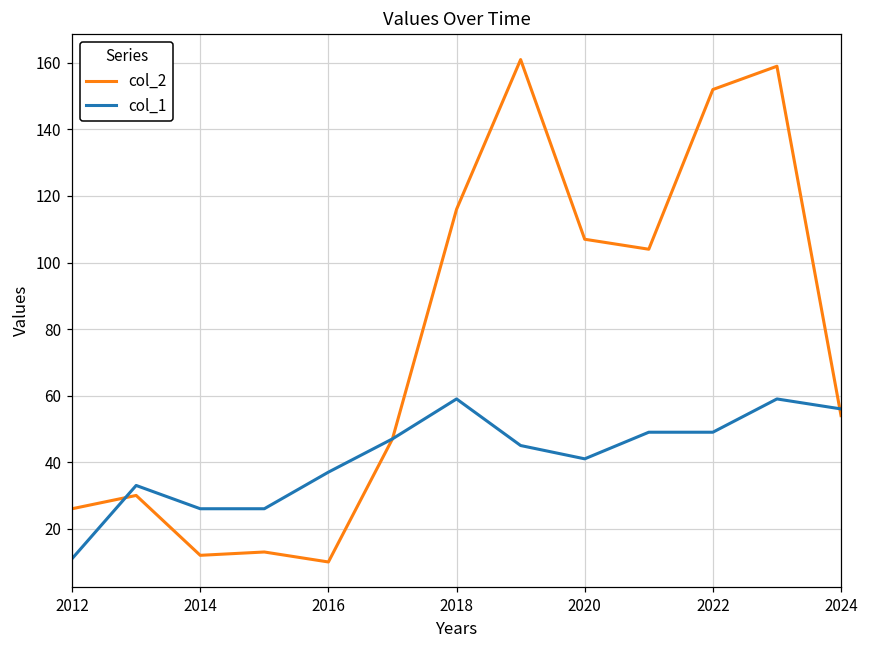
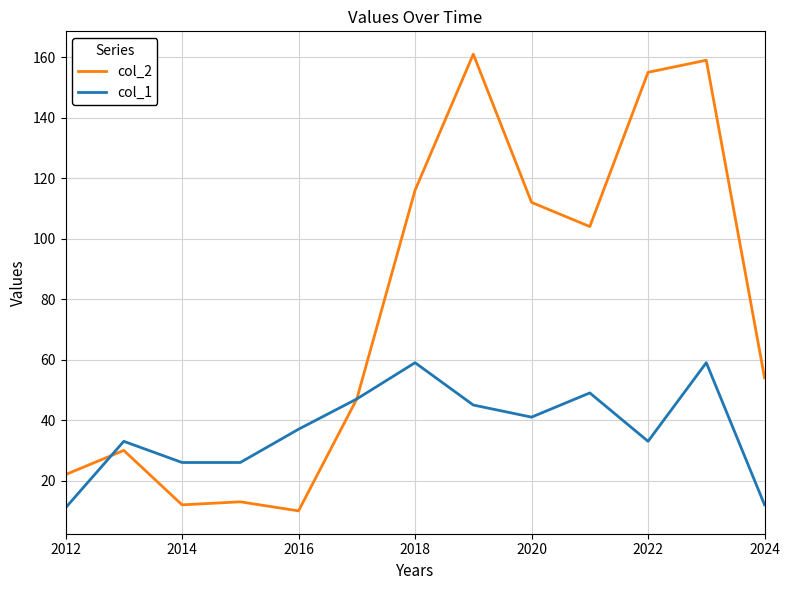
  {
    "col_2": {
-     "2012": 26,
+     "2012": 22,
      "2014": 12,
      "2016": 10,
      "2018": 116,
-     "2020": 107,
-     "2022": 152,
+     "2020": 112,
+     "2022": 155,
      "2024": 54
    },
    "col_1": {
      "2012": 11,
      "2014": 26,
      "2016": 37,
      "2018": 59,
      "2020": 41,
-     "2022": 49,
-     "2024": 56
+     "2022": 33,
+     "2024": 12
    }
  }
